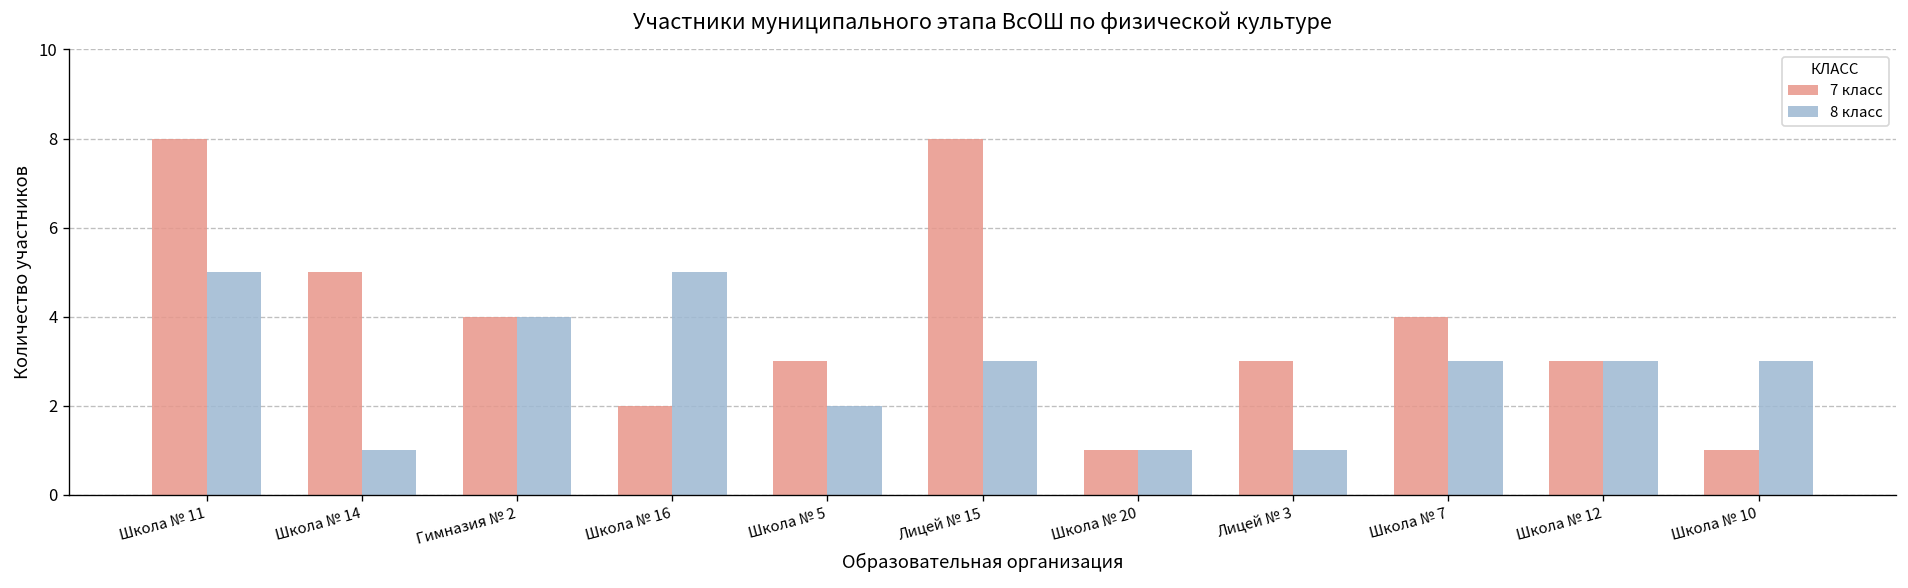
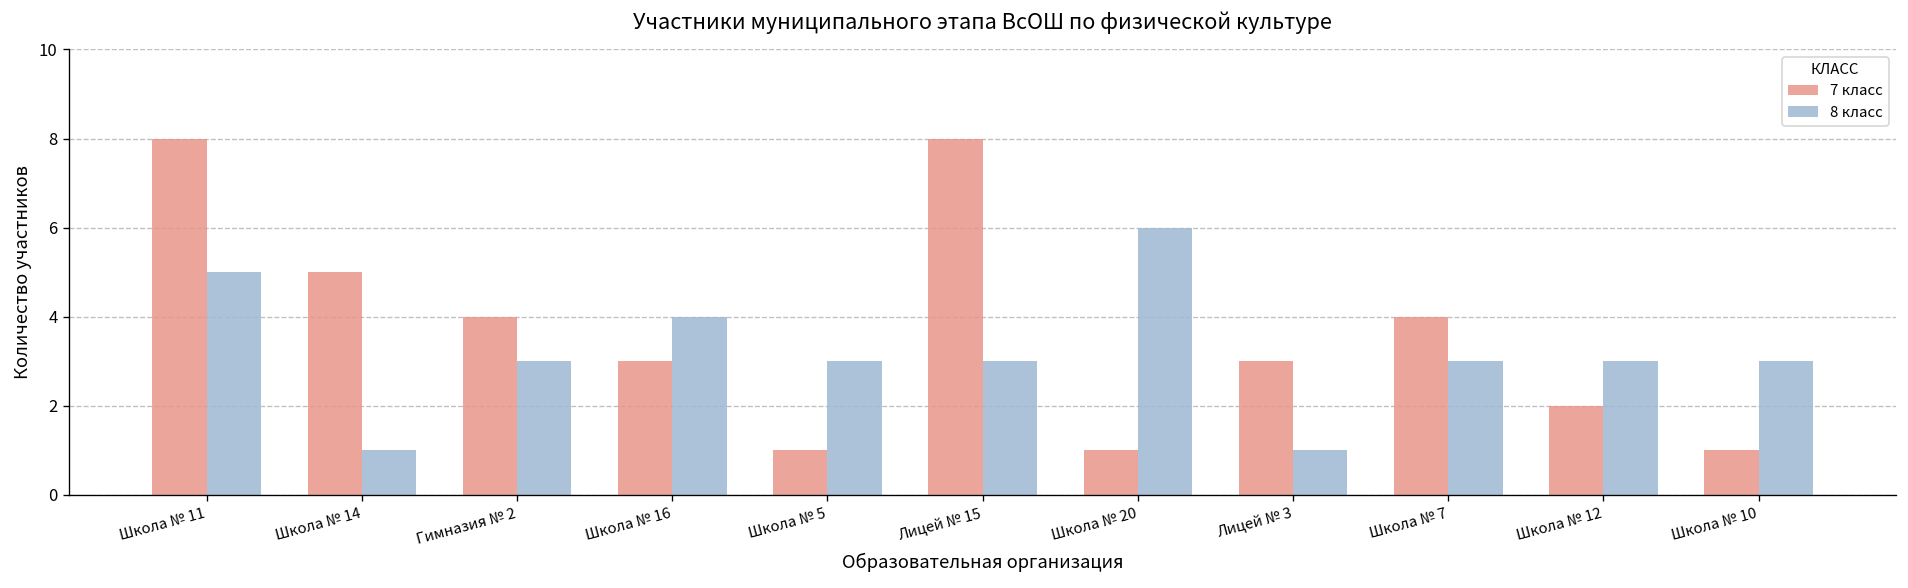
  {
    "7 класс": {
      "Школа № 11": 8,
      "Школа № 14": 5,
      "Гимназия № 2": 4,
-     "Школа № 16": 2,
-     "Школа № 5": 3,
+     "Школа № 16": 3,
+     "Школа № 5": 1,
      "Лицей № 15": 8,
      "Школа № 20": 1,
      "Лицей № 3": 3,
      "Школа № 7": 4,
-     "Школа № 12": 3,
+     "Школа № 12": 2,
      "Школа № 10": 1
    },
    "8 класс": {
      "Школа № 11": 5,
      "Школа № 14": 1,
-     "Гимназия № 2": 4,
-     "Школа № 16": 5,
-     "Школа № 5": 2,
+     "Гимназия № 2": 3,
+     "Школа № 16": 4,
+     "Школа № 5": 3,
      "Лицей № 15": 3,
-     "Школа № 20": 1,
+     "Школа № 20": 6,
      "Лицей № 3": 1,
      "Школа № 7": 3,
      "Школа № 12": 3,
      "Школа № 10": 3
    }
  }
